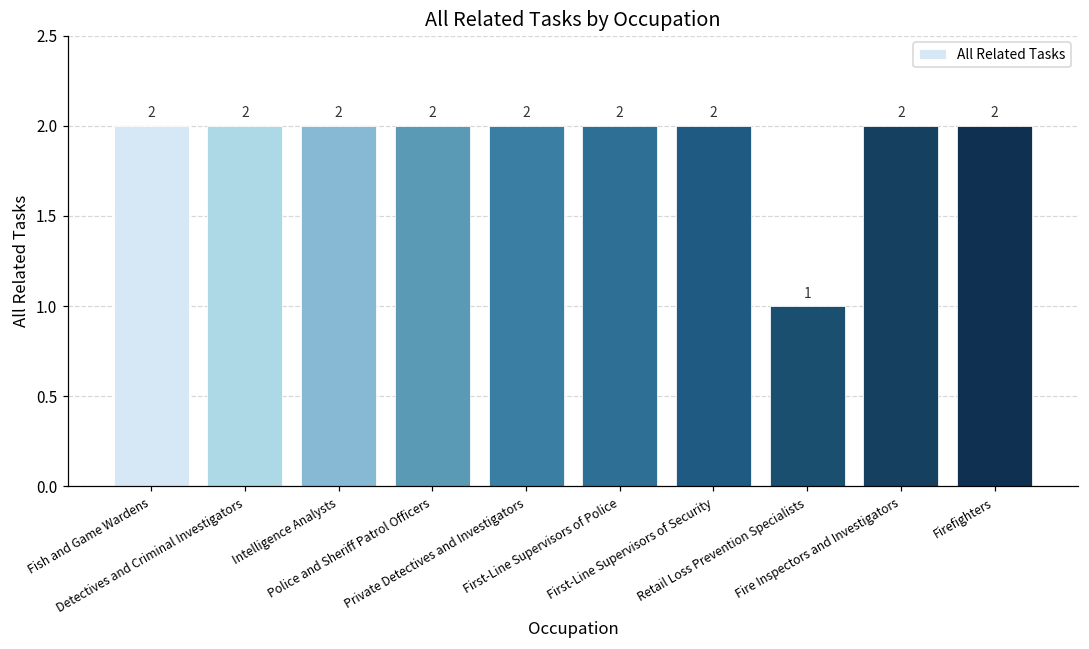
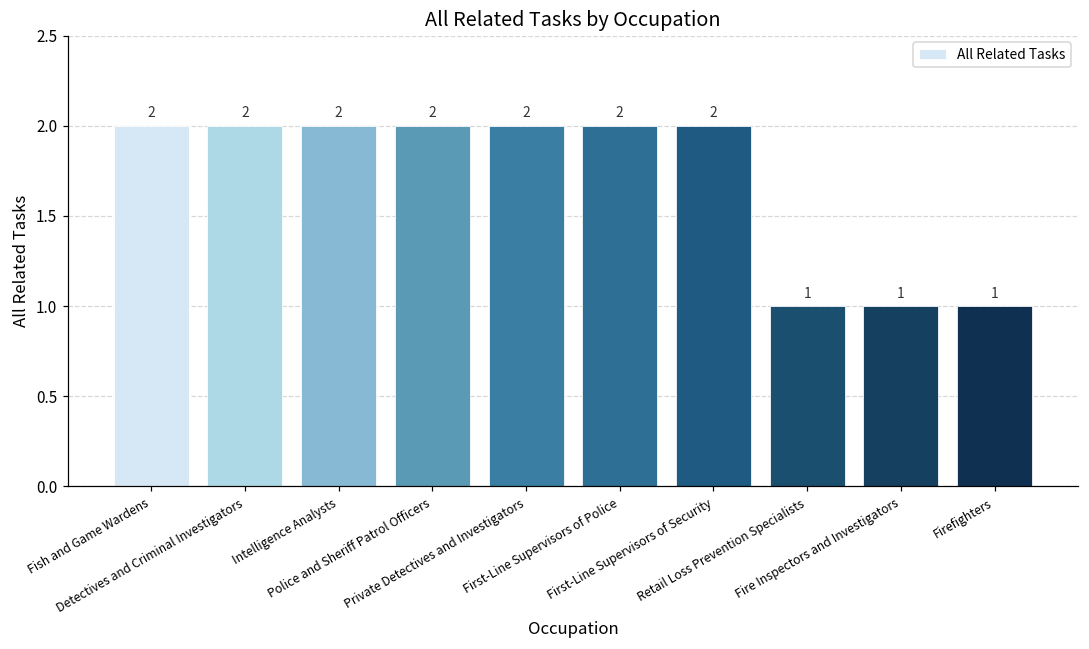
  {
    "Fish and Game Wardens": 2,
    "Detectives and Criminal Investigators": 2,
    "Intelligence Analysts": 2,
    "Police and Sheriff Patrol Officers": 2,
    "Private Detectives and Investigators": 2,
    "First-Line Supervisors of Police": 2,
    "First-Line Supervisors of Security": 2,
    "Retail Loss Prevention Specialists": 1,
-   "Fire Inspectors and Investigators": 2,
-   "Firefighters": 2
+   "Fire Inspectors and Investigators": 1,
+   "Firefighters": 1
  }
